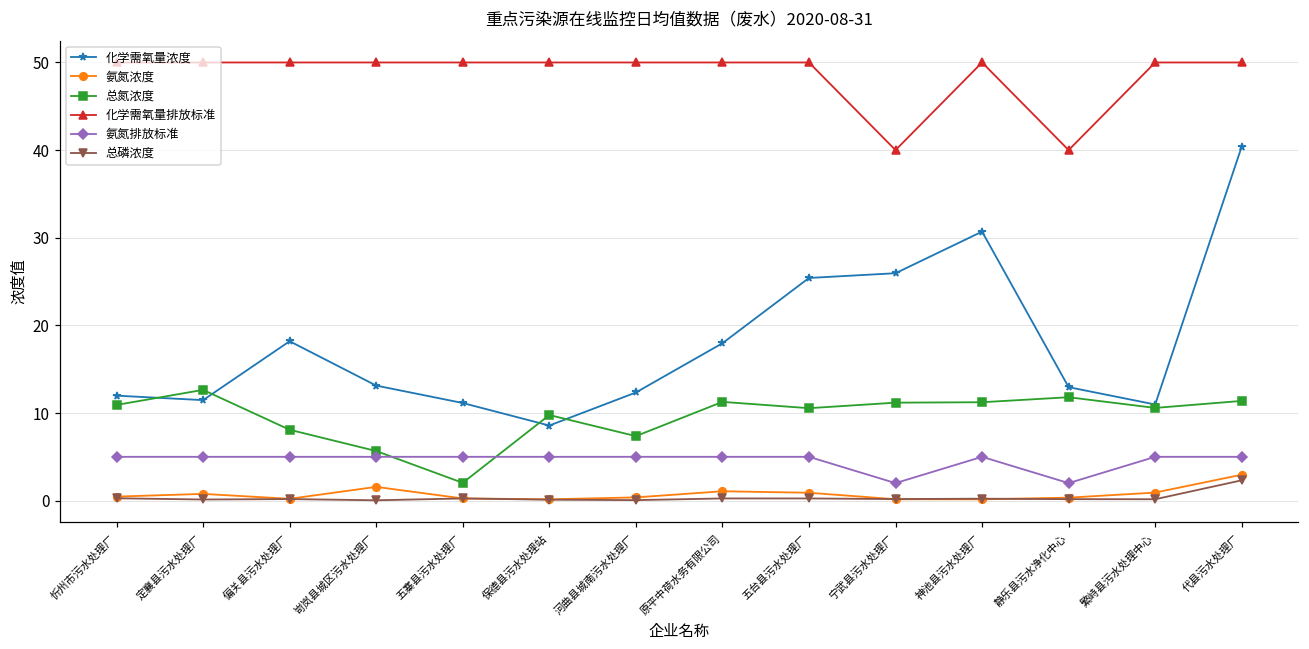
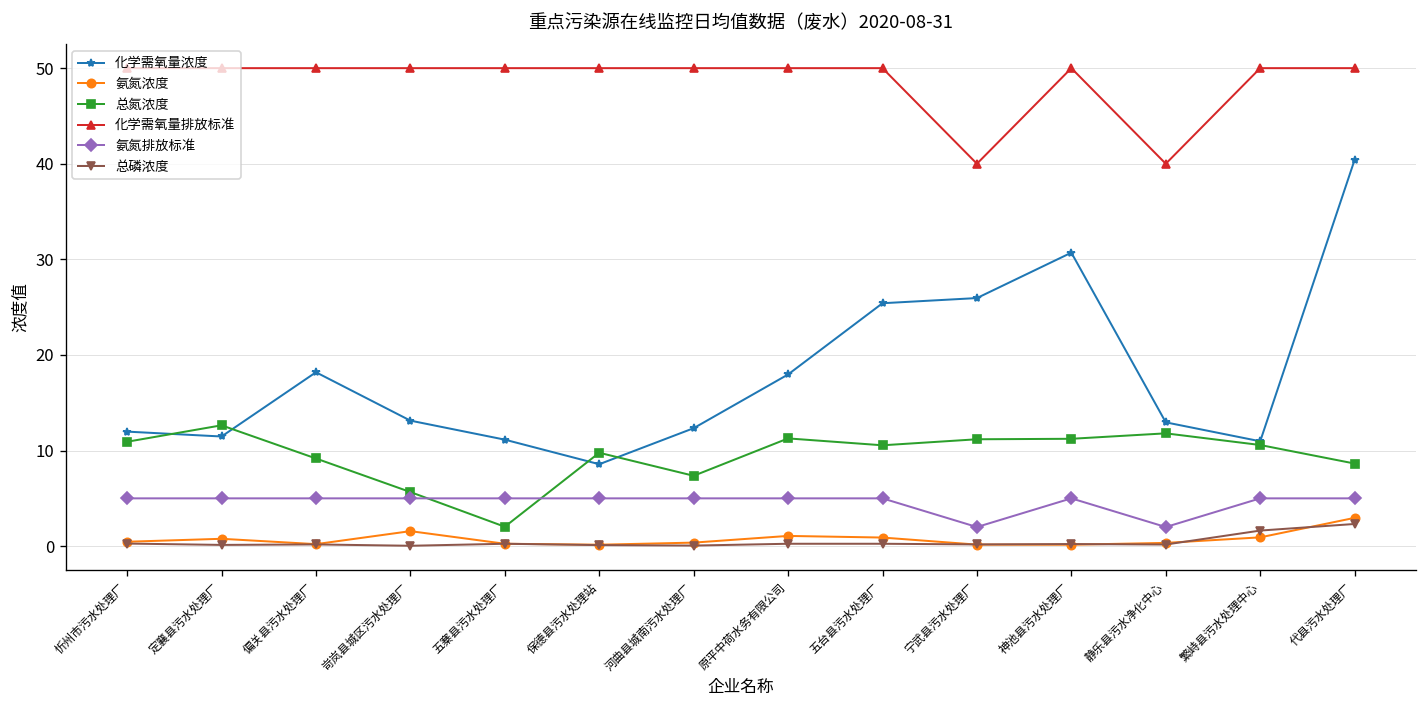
  {
    "化学需氧量浓度": {
      "忻州市污水处理厂": 12,
      "定襄县污水处理厂": 11,
      "偏关县污水处理厂": 18,
      "岢岚县城区污水处理厂": 13,
      "五寨县污水处理厂": 11,
      "保德县污水处理站": 9,
      "河曲县城南污水处理厂": 12,
      "原平中荷水务有限公司": 18,
      "五台县污水处理厂": 25,
      "宁武县污水处理厂": 26,
      "神池县污水处理厂": 31,
      "静乐县污水净化中心": 13,
      "繁峙县污水处理中心": 11,
      "代县污水处理厂": 40
    },
    "氨氮浓度": {
      "定襄县污水处理厂": 1,
      "岢岚县城区污水处理厂": 2,
      "原平中荷水务有限公司": 1,
      "五台县污水处理厂": 1,
      "繁峙县污水处理中心": 1,
      "代县污水处理厂": 3
    },
    "总氮浓度": {
      "忻州市污水处理厂": 11,
      "定襄县污水处理厂": 13,
-     "偏关县污水处理厂": 8,
+     "偏关县污水处理厂": 9,
      "岢岚县城区污水处理厂": 6,
      "五寨县污水处理厂": 2,
      "保德县污水处理站": 10,
      "河曲县城南污水处理厂": 7,
      "原平中荷水务有限公司": 11,
      "五台县污水处理厂": 11,
      "宁武县污水处理厂": 11,
      "神池县污水处理厂": 11,
      "静乐县污水净化中心": 12,
      "繁峙县污水处理中心": 11,
-     "代县污水处理厂": 11
+     "代县污水处理厂": 9
    },
    "化学需氧量排放标准": {
      "偏关县污水处理厂": 50,
      "岢岚县城区污水处理厂": 50,
      "五寨县污水处理厂": 50,
      "保德县污水处理站": 50,
      "河曲县城南污水处理厂": 50,
      "原平中荷水务有限公司": 50,
      "五台县污水处理厂": 50,
      "宁武县污水处理厂": 40,
      "神池县污水处理厂": 50,
      "静乐县污水净化中心": 40,
      "繁峙县污水处理中心": 50,
      "代县污水处理厂": 50
    },
    "氨氮排放标准": {
      "忻州市污水处理厂": 5,
      "定襄县污水处理厂": 5,
      "偏关县污水处理厂": 5,
      "岢岚县城区污水处理厂": 5,
      "五寨县污水处理厂": 5,
      "保德县污水处理站": 5,
      "河曲县城南污水处理厂": 5,
      "原平中荷水务有限公司": 5,
      "五台县污水处理厂": 5,
      "宁武县污水处理厂": 2,
      "神池县污水处理厂": 5,
      "静乐县污水净化中心": 2,
      "繁峙县污水处理中心": 5,
      "代县污水处理厂": 5
    },
    "总磷浓度": {
      "定襄县污水处理厂": 0,
      "岢岚县城区污水处理厂": 0,
      "原平中荷水务有限公司": 0,
      "五台县污水处理厂": 0,
-     "繁峙县污水处理中心": 0,
+     "繁峙县污水处理中心": 2,
      "代县污水处理厂": 2
    }
  }
